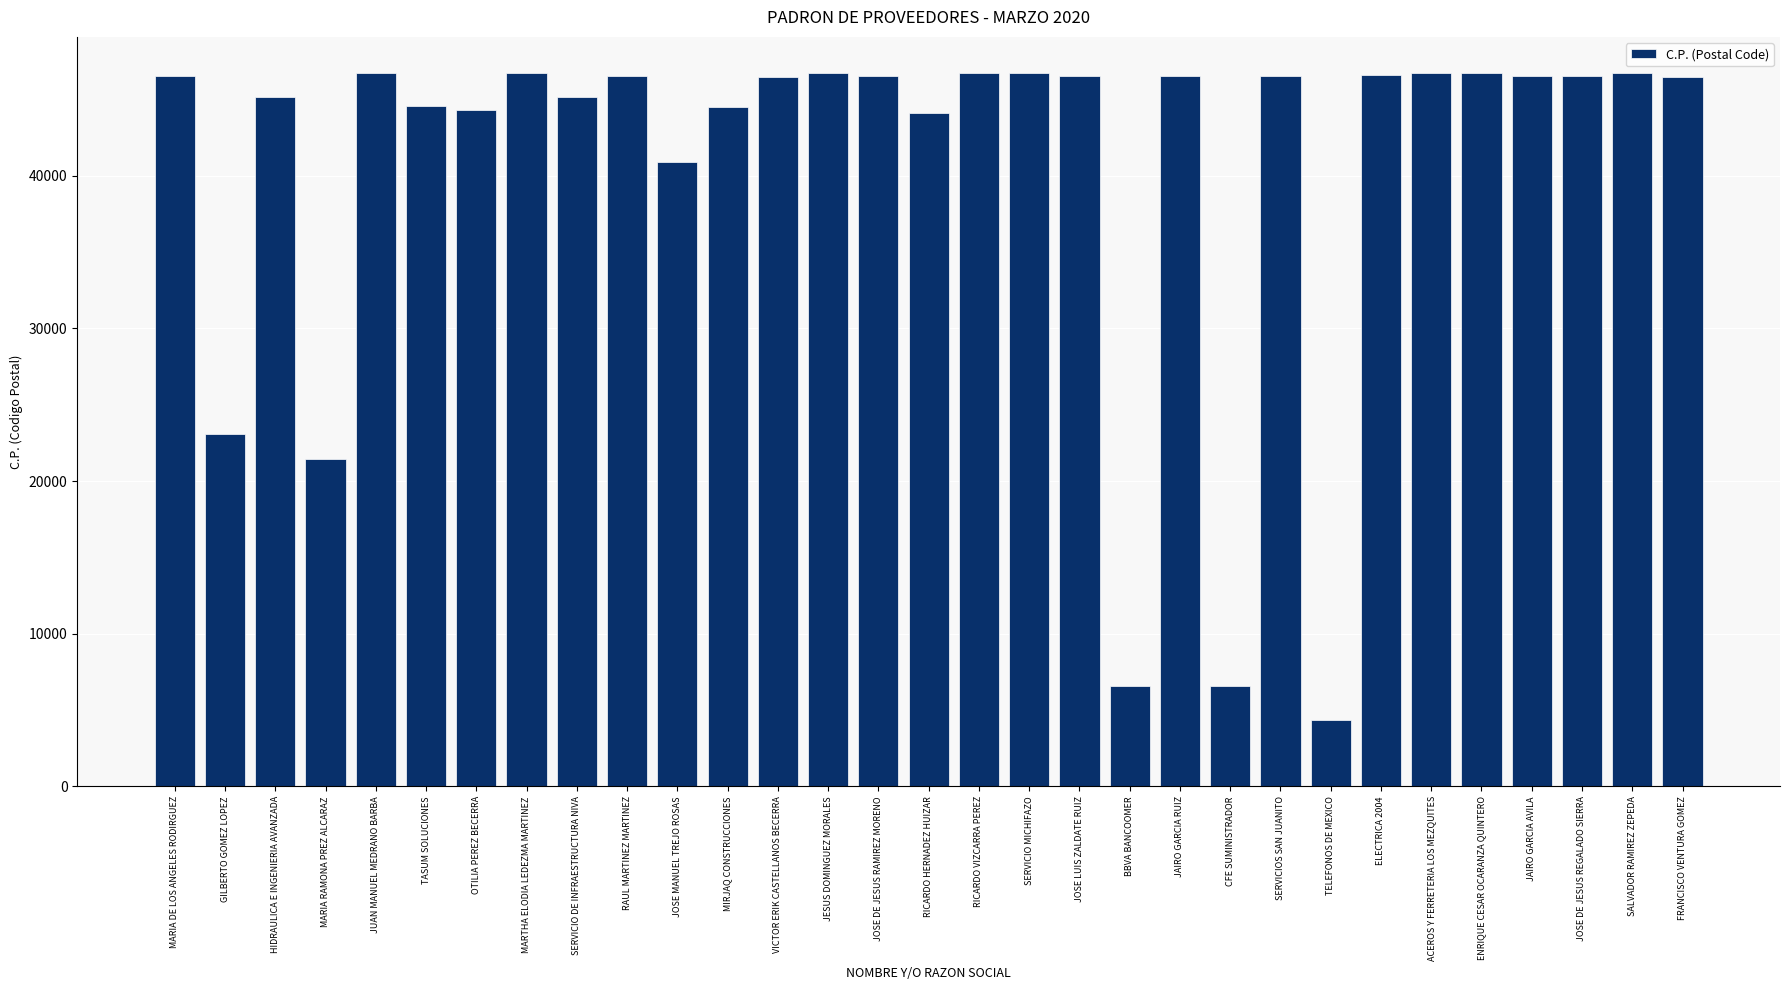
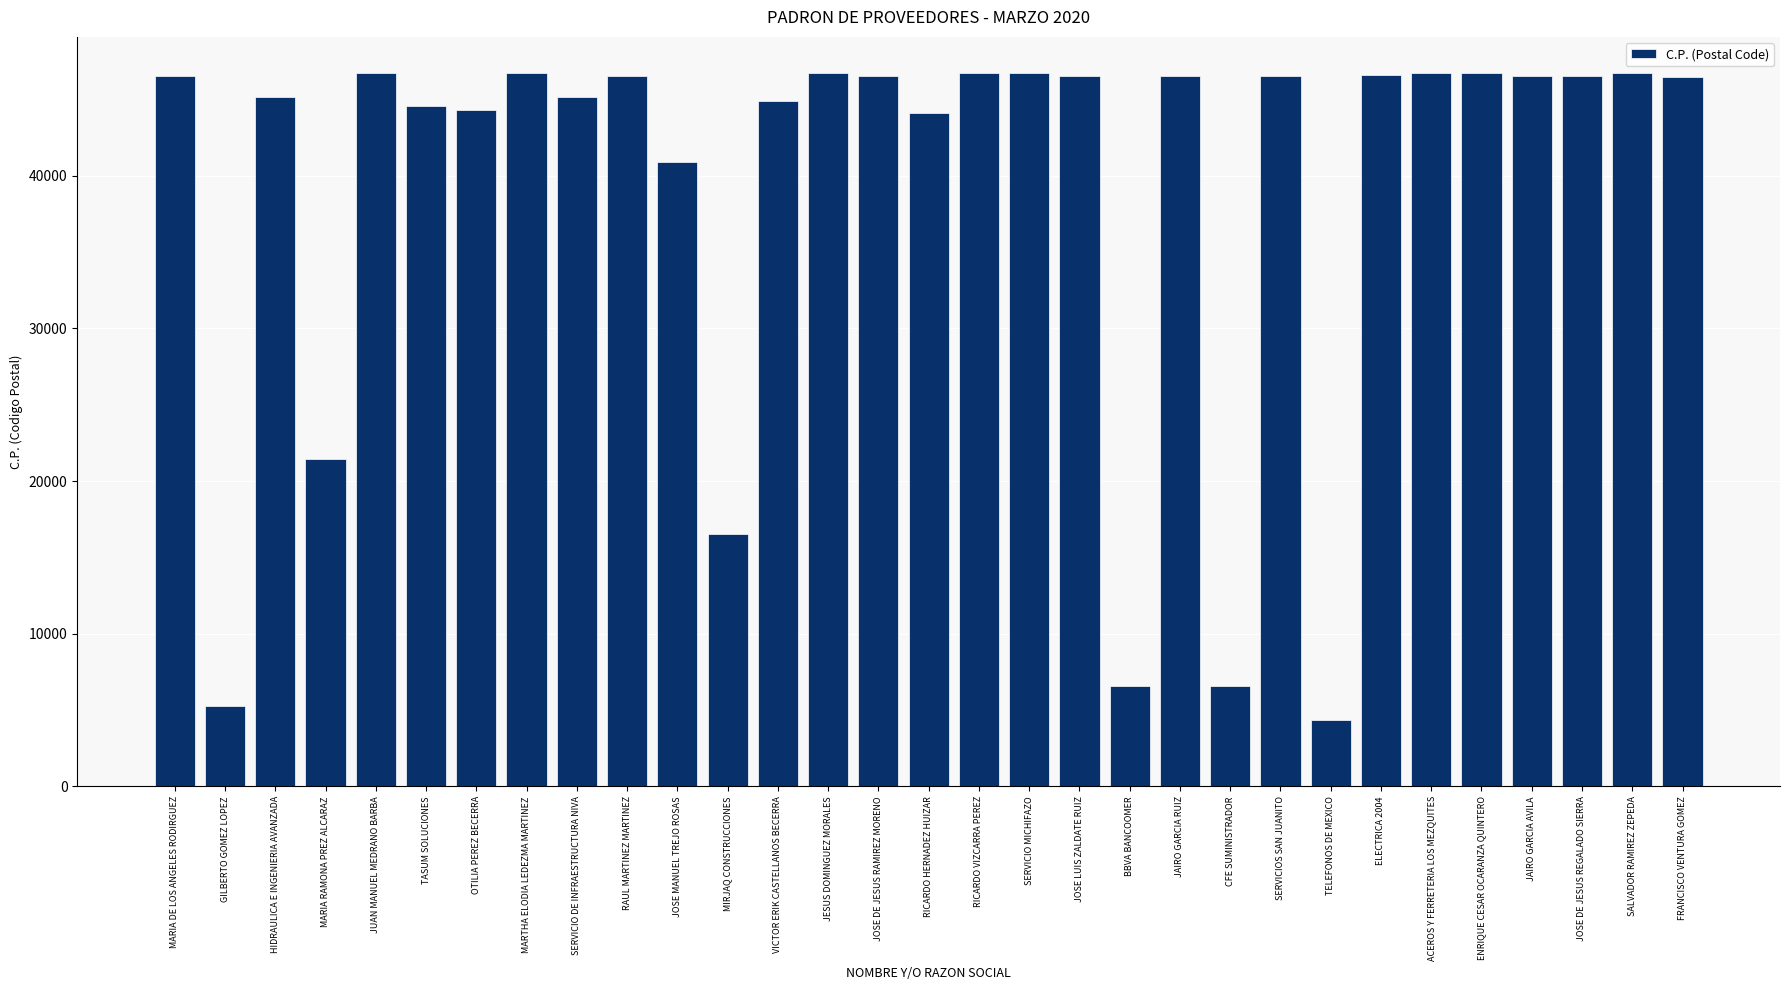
  {
    "MARIA DE LOS ANGELES RODIRGUEZ": 46600,
-   "GILBERTO GOMEZ LOPEZ": 23100,
+   "GILBERTO GOMEZ LOPEZ": 5300,
    "HIDRAULICA E INGENIERIA AVANZADA": 45100,
    "MARIA RAMONA PREZ ALCARAZ": 21400,
    "JUAN MANUEL MEDRANO BARBA": 46700,
    "TASUM SOLUCIONES": 44500,
    "OTILIA PEREZ BECERRA": 44300,
    "MARTHA ELODIA LEDEZMA MARTINEZ": 46800,
    "SERVICIO DE INFRAESTRUCTURA NIVA": 45200,
    "RAUL MARTINEZ MARTINEZ": 46600,
    "JOSE MANUEL TREJO ROSAS": 40900,
-   "MIRJAQ CONSTRUCCIONES": 44500,
-   "VICTOR ERIK CASTELLANOS BECERRA": 46500,
+   "MIRJAQ CONSTRUCCIONES": 16500,
+   "VICTOR ERIK CASTELLANOS BECERRA": 44900,
    "JESUS DOMINGUEZ MORALES": 46700,
    "JOSE DE JESUS RAMIREZ MORENO": 46600,
    "RICARDO HERNADEZ HUIZAR": 44100,
    "RICARDO VIZCARRA PEREZ": 46700,
    "SERVICIO MICHIFAZO": 46700,
    "JOSE LUIS ZALDATE RUIZ": 46600,
    "BBVA BANCOOMER": 6600,
    "JAIRO GARCIA RUIZ": 46600,
    "CFE SUMINISTRADOR": 6600,
    "SERVICIOS SAN JUANITO": 46600,
    "TELEFONOS DE MEXICO": 4400,
    "ELECTRICA 2004": 46600,
    "ACEROS Y FERRETERIA LOS MEZQUITES": 46700,
    "ENRIQUE CESAR OCARANZA QUINTERO": 46700,
    "JAIRO GARCIA AVILA": 46600,
    "JOSE DE JESUS REGALADO SIERRA": 46600,
    "SALVADOR RAMIREZ ZEPEDA": 46700,
    "FRANCISCO VENTURA GOMEZ": 46500
  }
